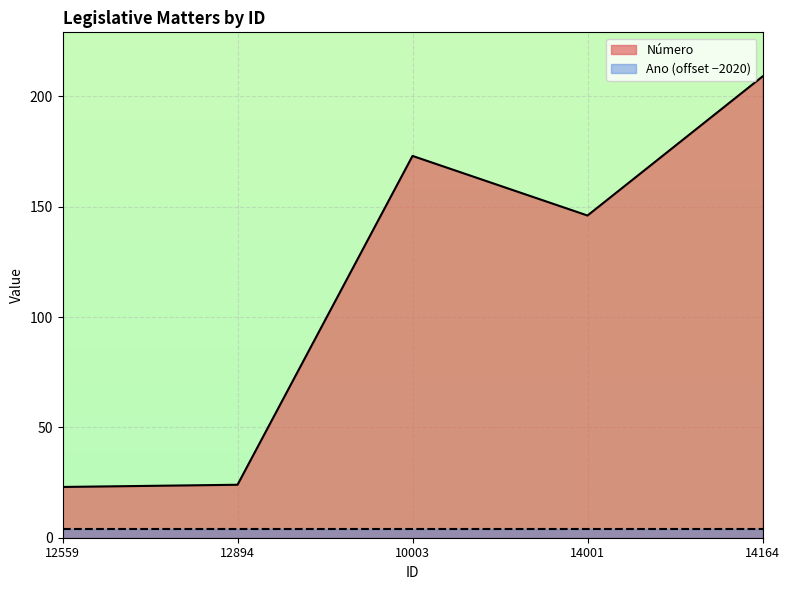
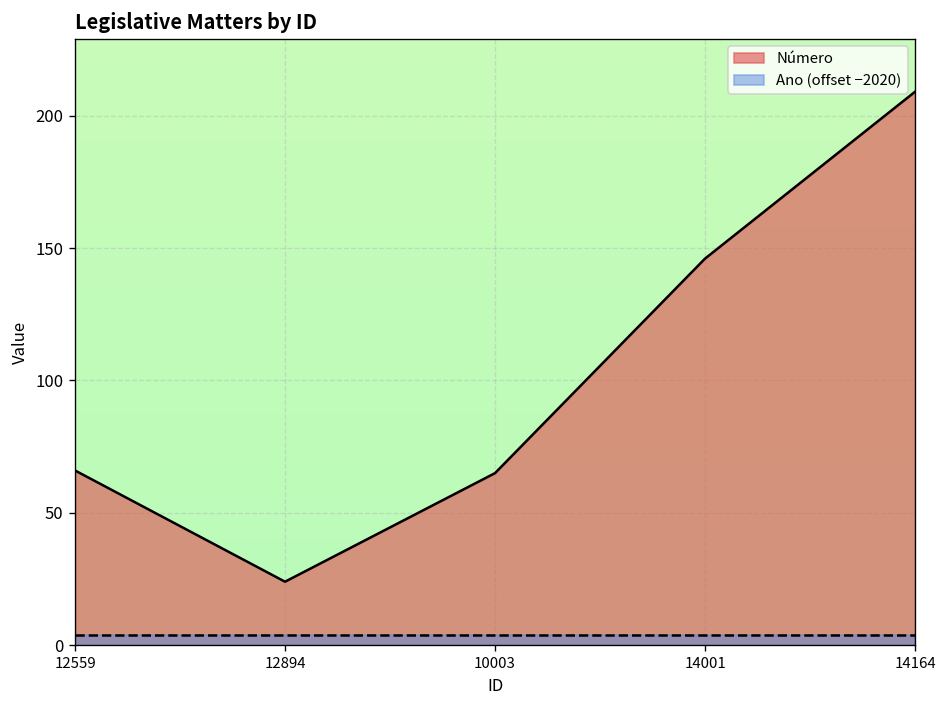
  {
    "Número": {
-     "12559": 23,
+     "12559": 66,
      "12894": 24,
-     "10003": 173,
+     "10003": 65,
      "14001": 146,
      "14164": 209
    },
    "Ano (offset −2020)": {
      "12559": 4,
      "12894": 4,
      "10003": 4,
      "14001": 4,
      "14164": 4
    }
  }
